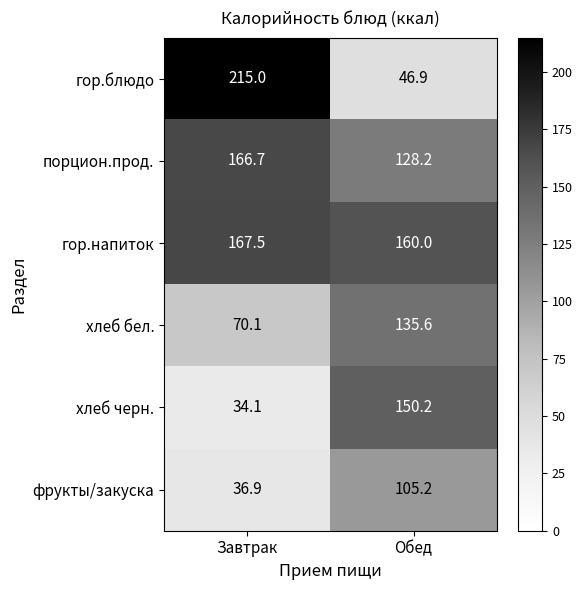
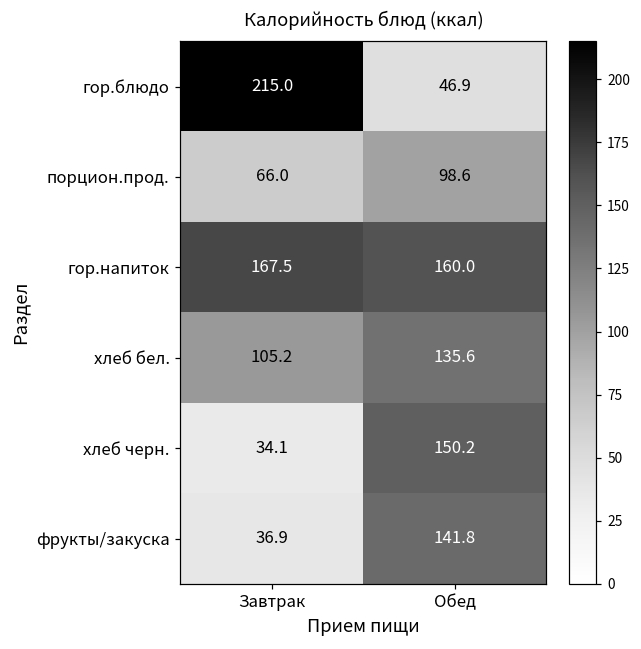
  {
    "гор.блюдо": {
      "Завтрак": 215.0,
      "Обед": 46.9
    },
    "порцион.прод.": {
-     "Завтрак": 166.7,
-     "Обед": 128.2
+     "Завтрак": 66.0,
+     "Обед": 98.6
    },
    "гор.напиток": {
      "Завтрак": 167.5,
      "Обед": 160.0
    },
    "хлеб бел.": {
-     "Завтрак": 70.1,
+     "Завтрак": 105.2,
      "Обед": 135.6
    },
    "хлеб черн.": {
      "Завтрак": 34.1,
      "Обед": 150.2
    },
    "фрукты/закуска": {
      "Завтрак": 36.9,
-     "Обед": 105.2
+     "Обед": 141.8
    }
  }
